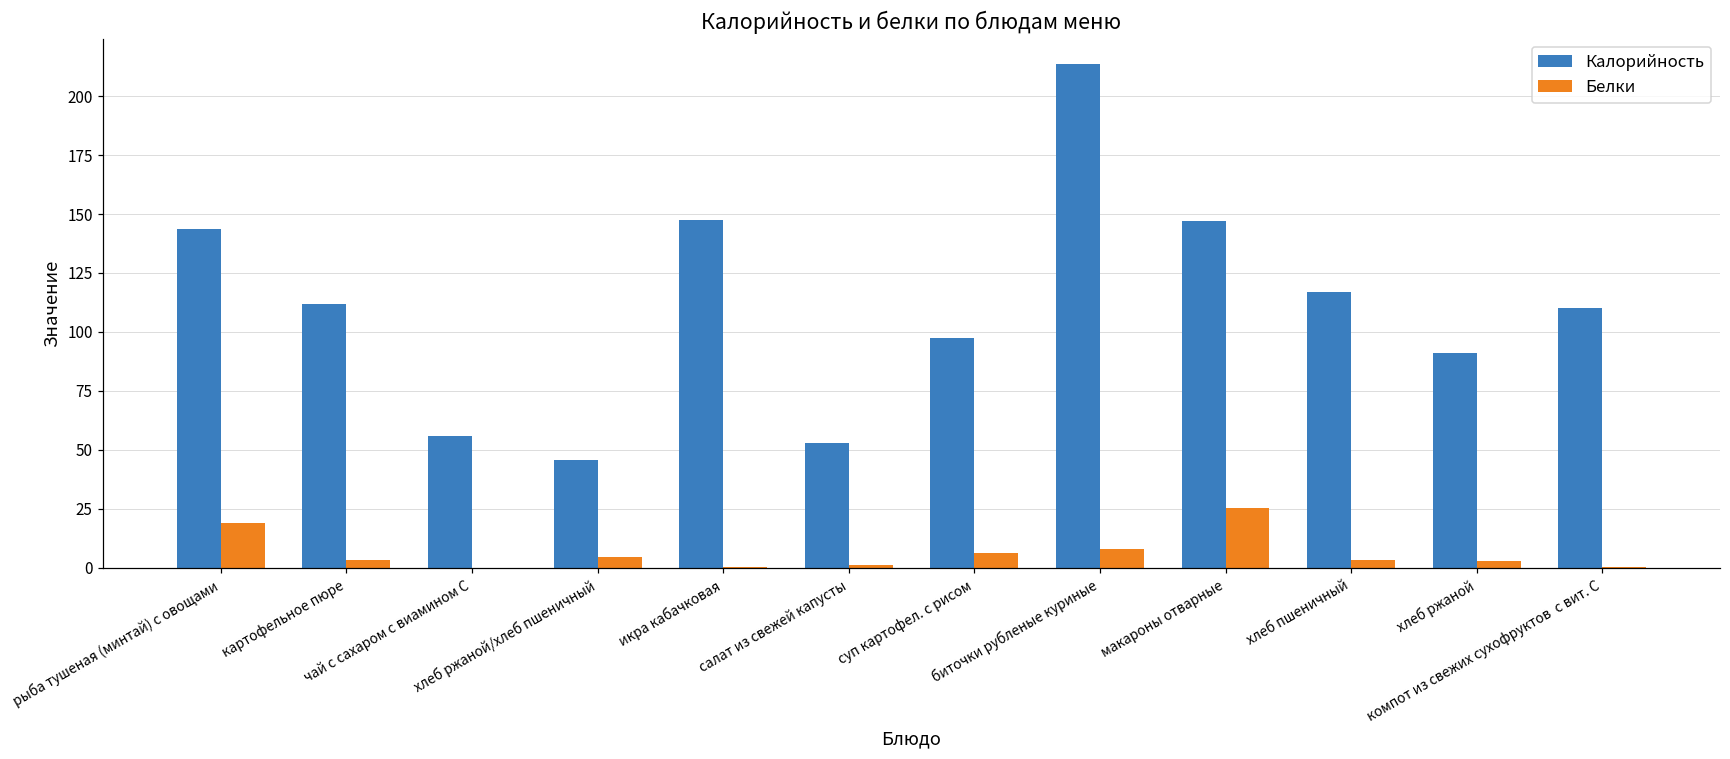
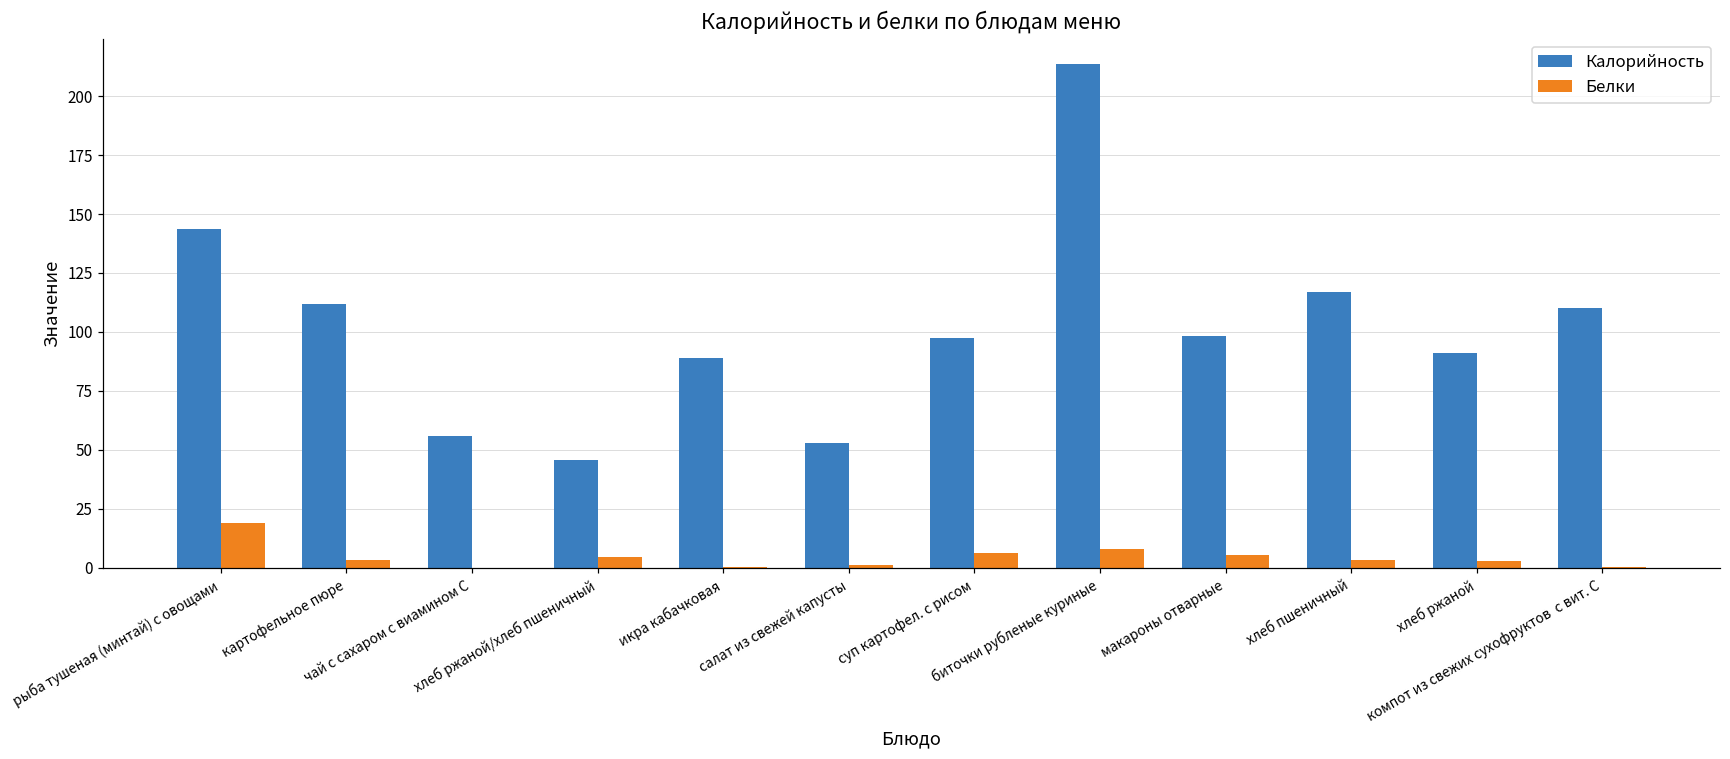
  {
    "Калорийность": {
      "рыба тушеная (минтай) с овощами": 144,
      "картофельное пюре": 112,
      "чай с сахаром с виамином С": 56,
      "хлеб ржаной/хлеб пшеничный": 46,
-     "икра кабачковая": 147,
+     "икра кабачковая": 89,
      "салат из свежей капусты": 53,
      "суп картофел. с рисом": 97,
      "биточки рубленые куриные": 214,
-     "макароны отварные": 147,
+     "макароны отварные": 98,
      "хлеб пшеничный": 117,
      "хлеб ржаной": 91,
      "компот из свежих сухофруктов с вит. С": 110
    },
    "Белки": {
      "рыба тушеная (минтай) с овощами": 19,
      "картофельное пюре": 3,
      "чай с сахаром с виамином С": 0,
      "хлеб ржаной/хлеб пшеничный": 5,
      "суп картофел. с рисом": 6,
      "биточки рубленые куриные": 8,
-     "макароны отварные": 25,
+     "макароны отварные": 5,
      "хлеб пшеничный": 3,
      "хлеб ржаной": 3
    }
  }
